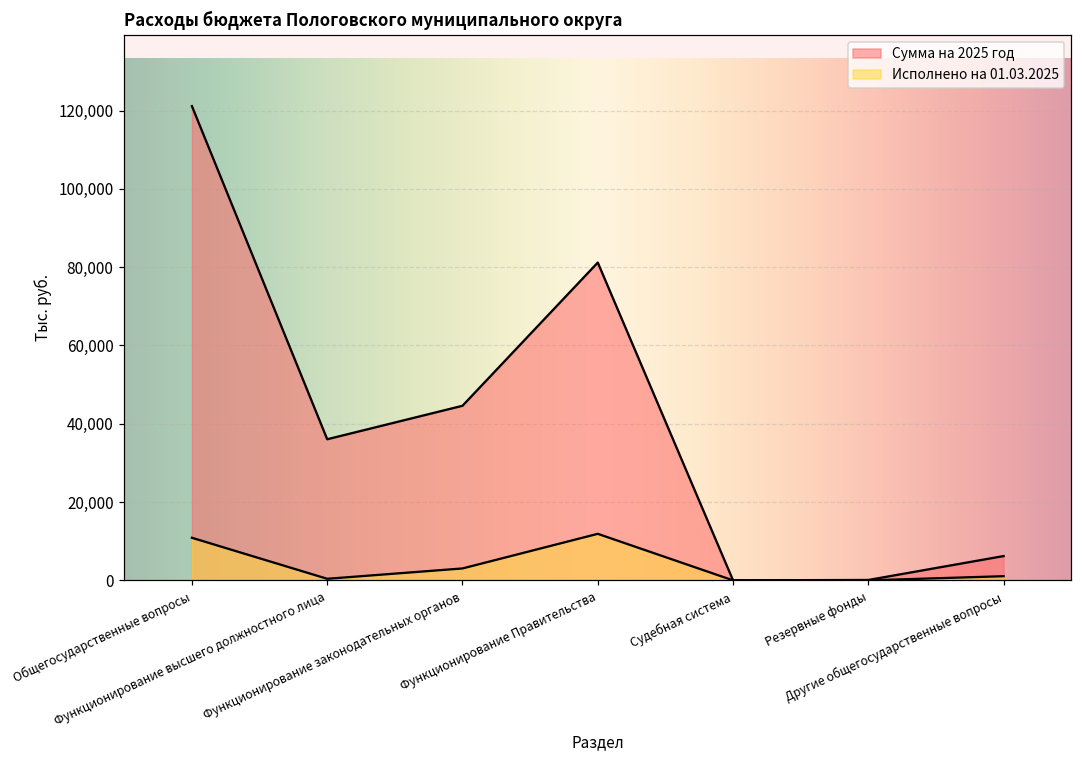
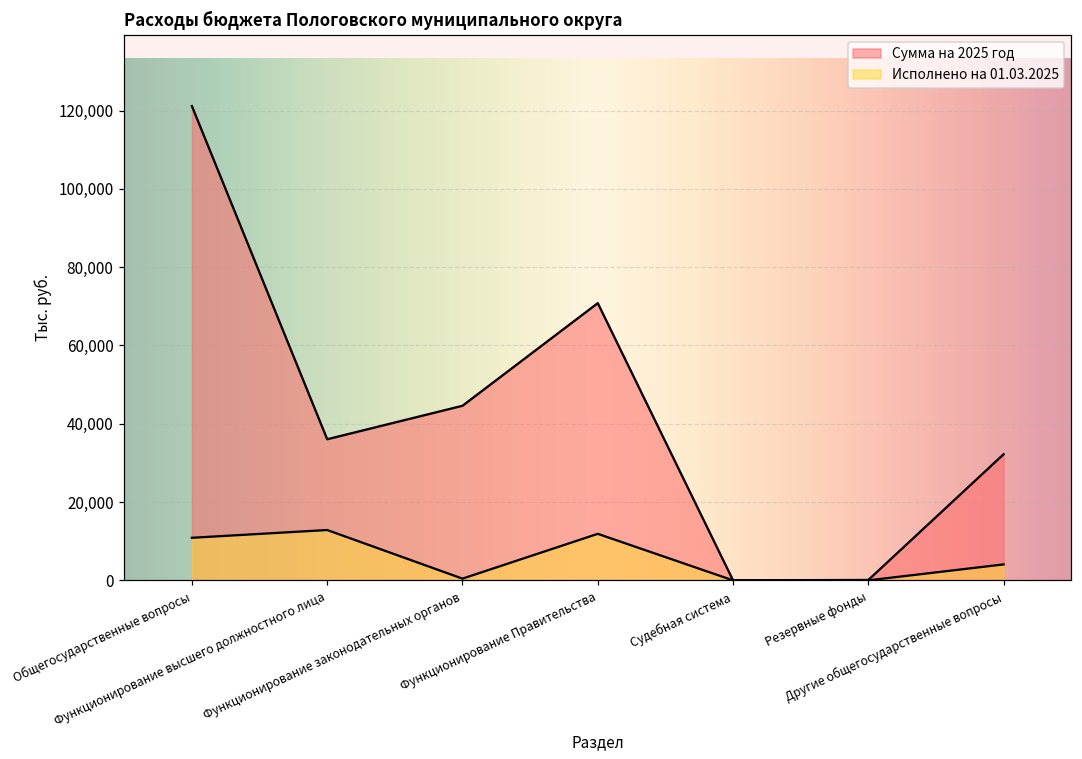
  {
    "Сумма на 2025 год": {
      "Общегосударственные вопросы": "121,000",
      "Функционирование высшего должностного лица": "36,000",
      "Функционирование законодательных органов": "45,000",
-     "Функционирование Правительства": "81,000",
-     "Другие общегосударственные вопросы": "6,000"
+     "Функционирование Правительства": "71,000",
+     "Другие общегосударственные вопросы": "32,000"
    },
    "Исполнено на 01.03.2025": {
      "Общегосударственные вопросы": "11,000",
-     "Функционирование высшего должностного лица": "0",
-     "Функционирование законодательных органов": "3,000",
+     "Функционирование высшего должностного лица": "13,000",
+     "Функционирование законодательных органов": "0",
      "Функционирование Правительства": "12,000",
-     "Другие общегосударственные вопросы": "1,000"
+     "Другие общегосударственные вопросы": "4,000"
    }
  }
